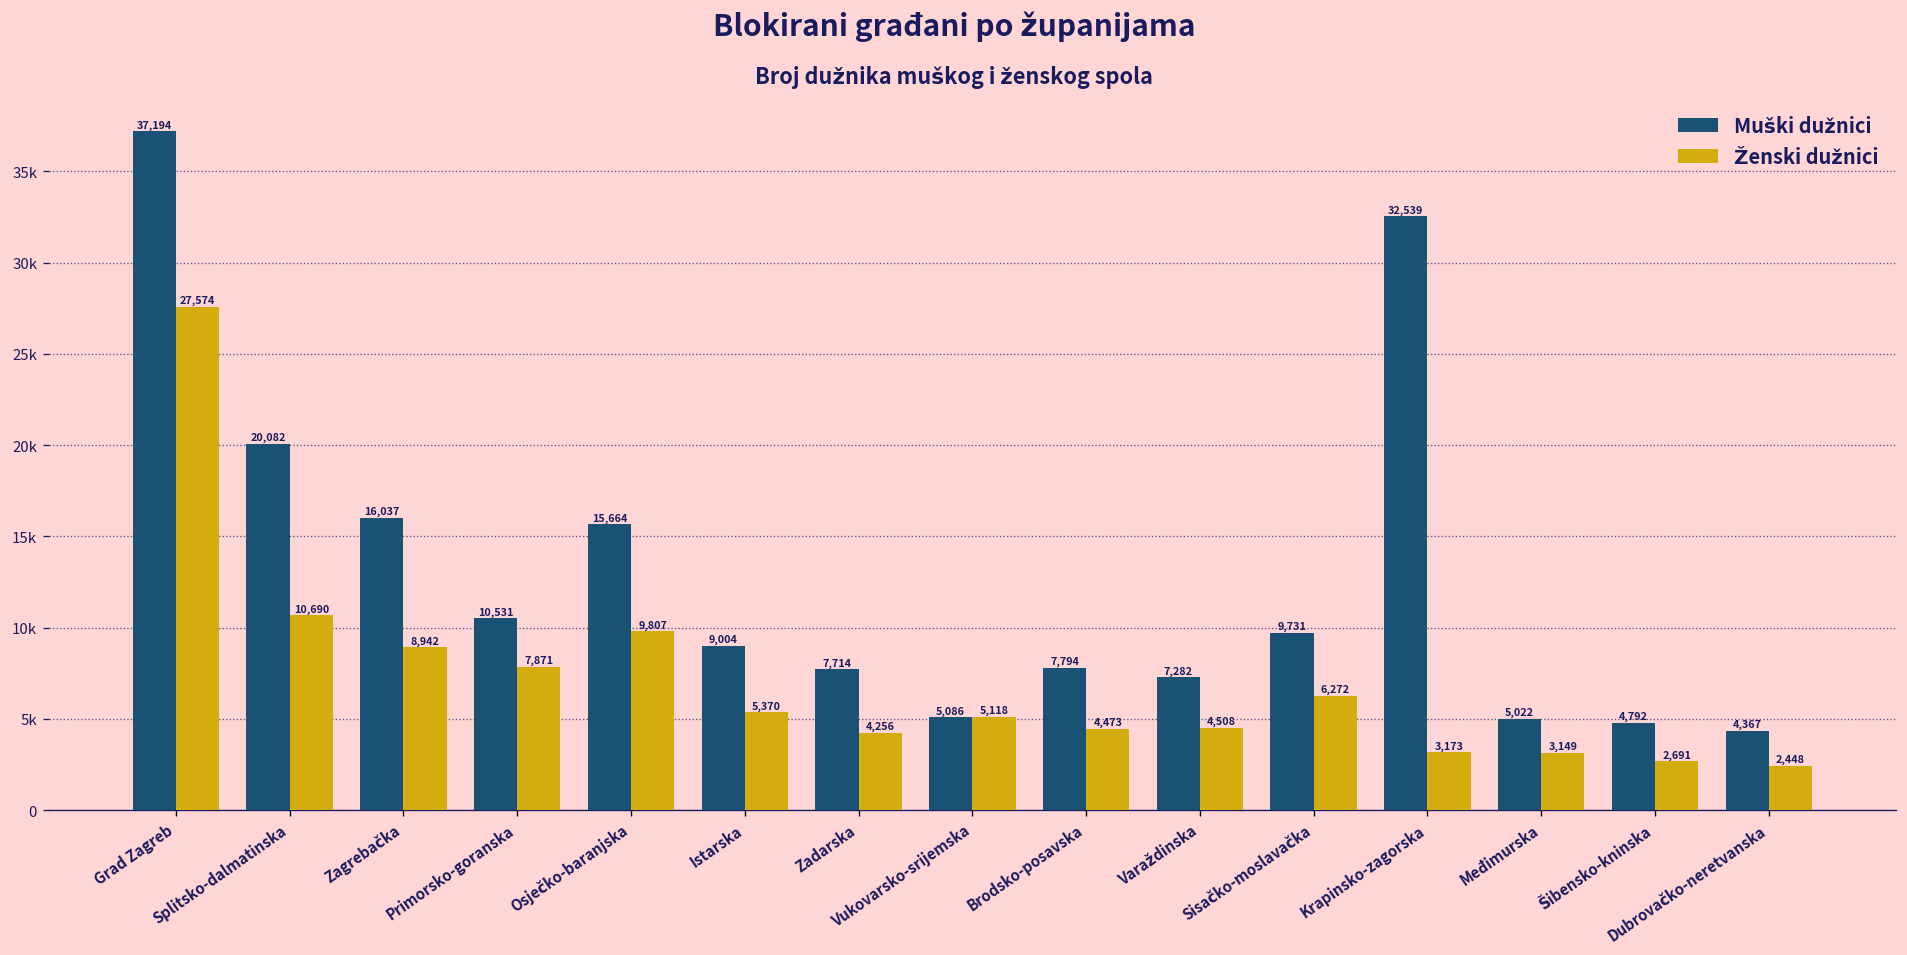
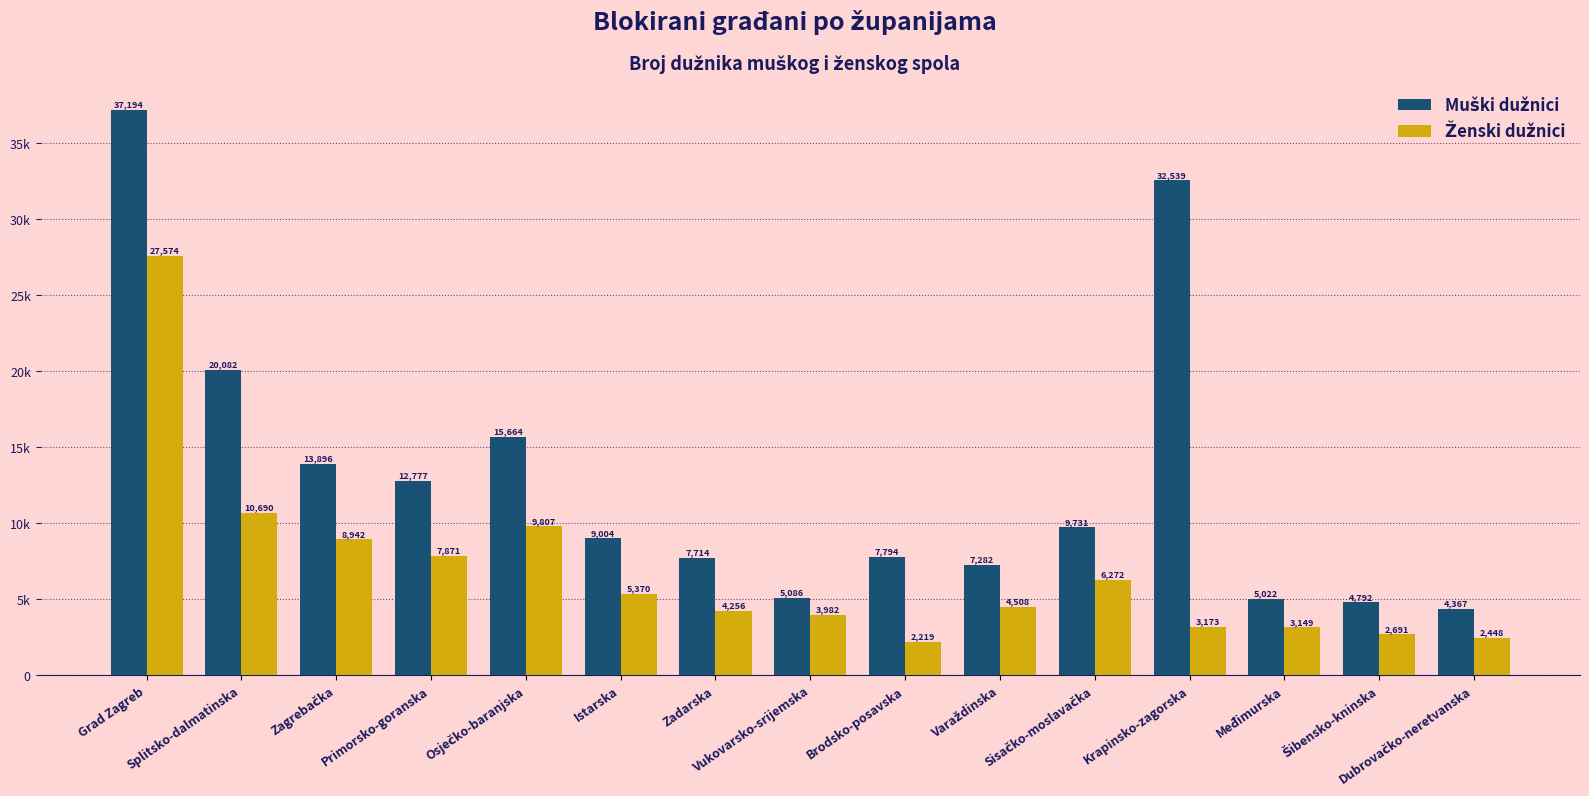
  {
    "Muški dužnici": {
      "Grad Zagreb": "37,194",
      "Splitsko-dalmatinska": "20,082",
-     "Zagrebačka": "16,037",
-     "Primorsko-goranska": "10,531",
+     "Zagrebačka": "13,896",
+     "Primorsko-goranska": "12,777",
      "Osječko-baranjska": "15,664",
      "Istarska": "9,004",
      "Zadarska": "7,714",
      "Vukovarsko-srijemska": "5,086",
      "Brodsko-posavska": "7,794",
      "Varaždinska": "7,282",
      "Sisačko-moslavačka": "9,731",
      "Krapinsko-zagorska": "32,539",
      "Međimurska": "5,022",
      "Šibensko-kninska": "4,792",
      "Dubrovačko-neretvanska": "4,367"
    },
    "Ženski dužnici": {
      "Grad Zagreb": "27,574",
      "Splitsko-dalmatinska": "10,690",
      "Zagrebačka": "8,942",
      "Primorsko-goranska": "7,871",
      "Osječko-baranjska": "9,807",
      "Istarska": "5,370",
      "Zadarska": "4,256",
-     "Vukovarsko-srijemska": "5,118",
-     "Brodsko-posavska": "4,473",
+     "Vukovarsko-srijemska": "3,982",
+     "Brodsko-posavska": "2,219",
      "Varaždinska": "4,508",
      "Sisačko-moslavačka": "6,272",
      "Krapinsko-zagorska": "3,173",
      "Međimurska": "3,149",
      "Šibensko-kninska": "2,691",
      "Dubrovačko-neretvanska": "2,448"
    }
  }
